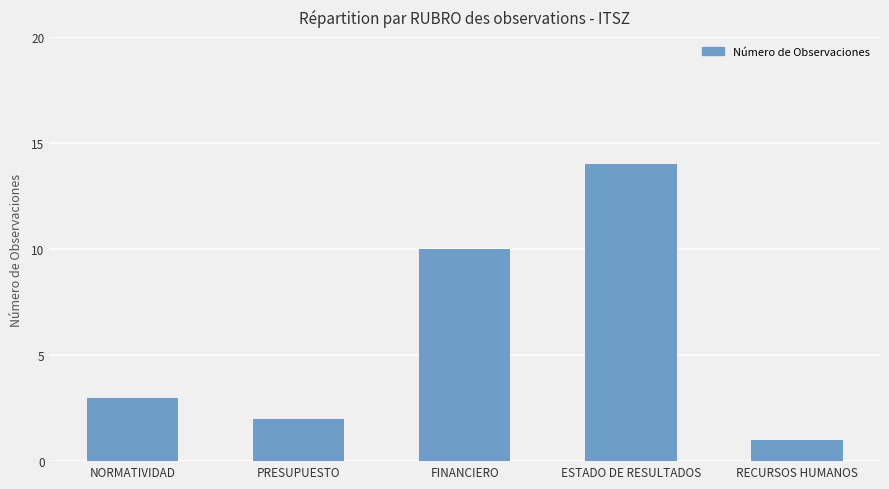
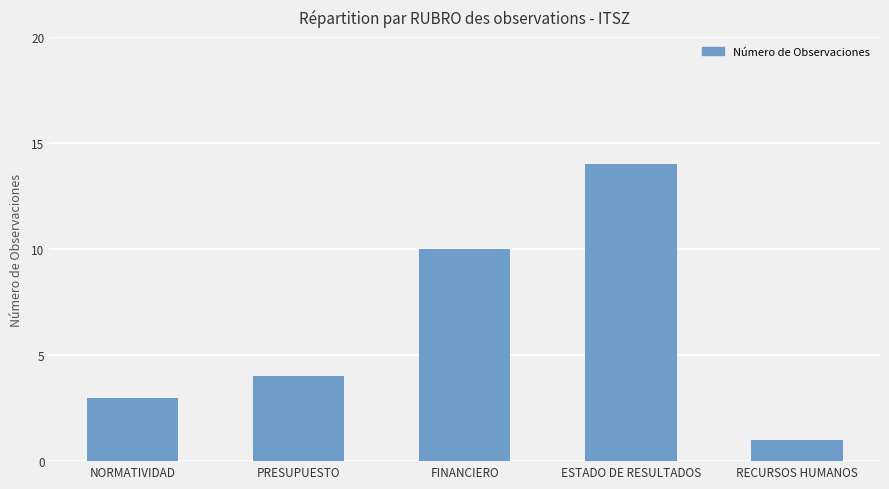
  {
    "NORMATIVIDAD": 3,
-   "PRESUPUESTO": 2,
+   "PRESUPUESTO": 4,
    "FINANCIERO": 10,
    "ESTADO DE RESULTADOS": 14,
    "RECURSOS HUMANOS": 1
  }
